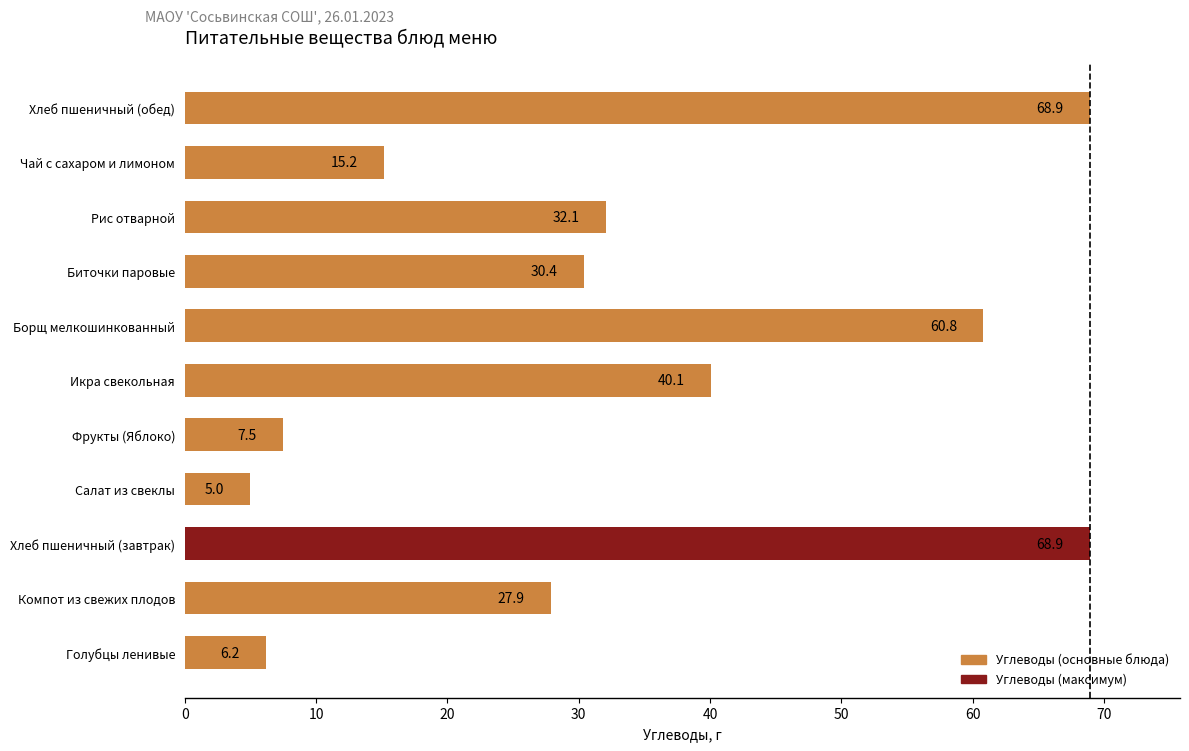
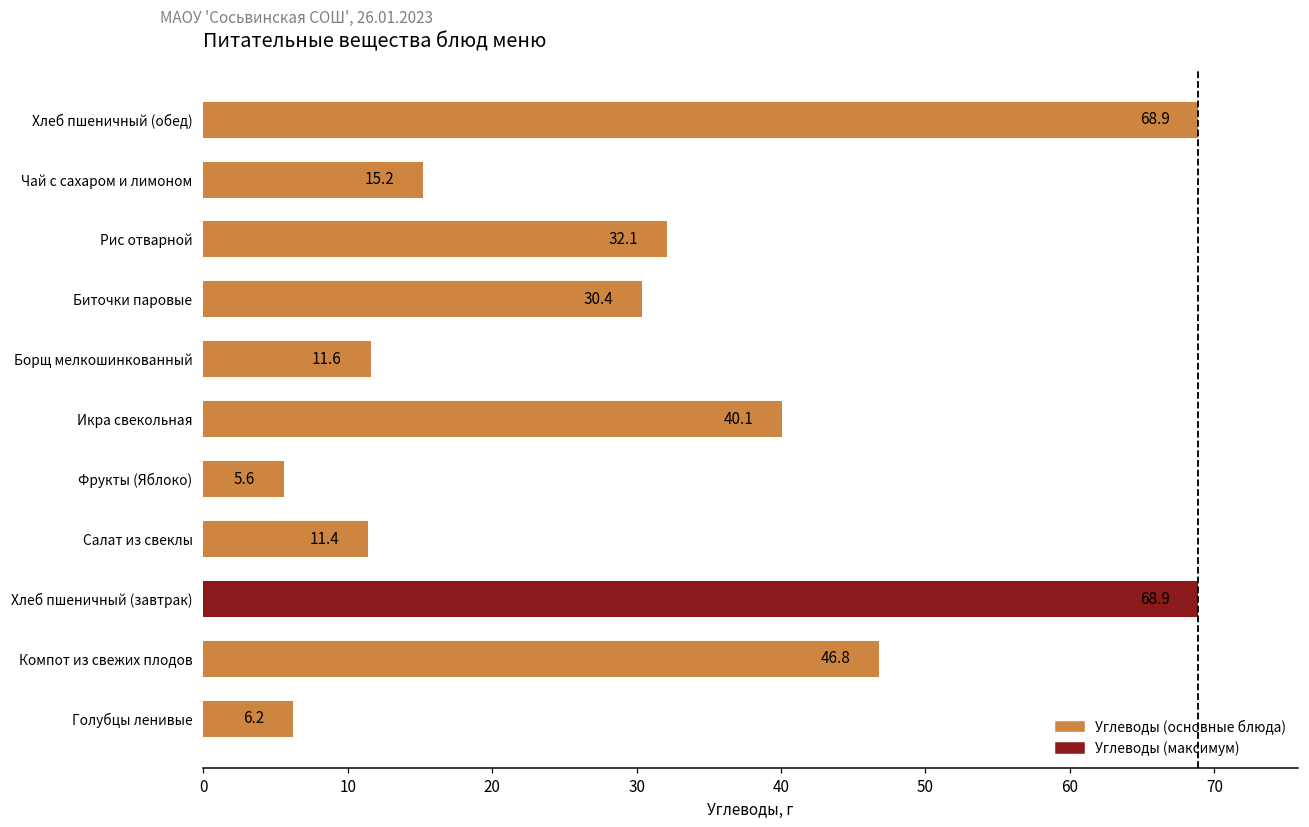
  {
    "Хлеб пшеничный (обед)": 68.9,
    "Чай с сахаром и лимоном": 15.2,
    "Рис отварной": 32.1,
    "Биточки паровые": 30.4,
-   "Борщ мелкошинкованный": 60.8,
+   "Борщ мелкошинкованный": 11.6,
    "Икра свекольная": 40.1,
-   "Фрукты (Яблоко)": 7.5,
-   "Салат из свеклы": 5.0,
+   "Фрукты (Яблоко)": 5.6,
+   "Салат из свеклы": 11.4,
    "Хлеб пшеничный (завтрак)": 68.9,
-   "Компот из свежих плодов": 27.9,
+   "Компот из свежих плодов": 46.8,
    "Голубцы ленивые": 6.2
  }
